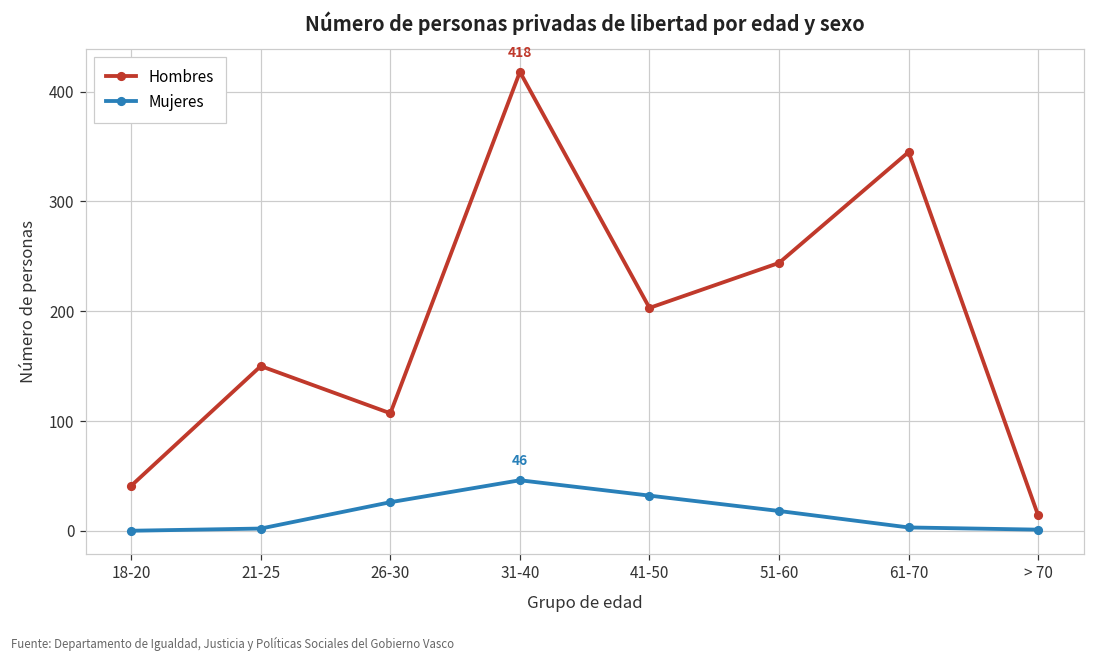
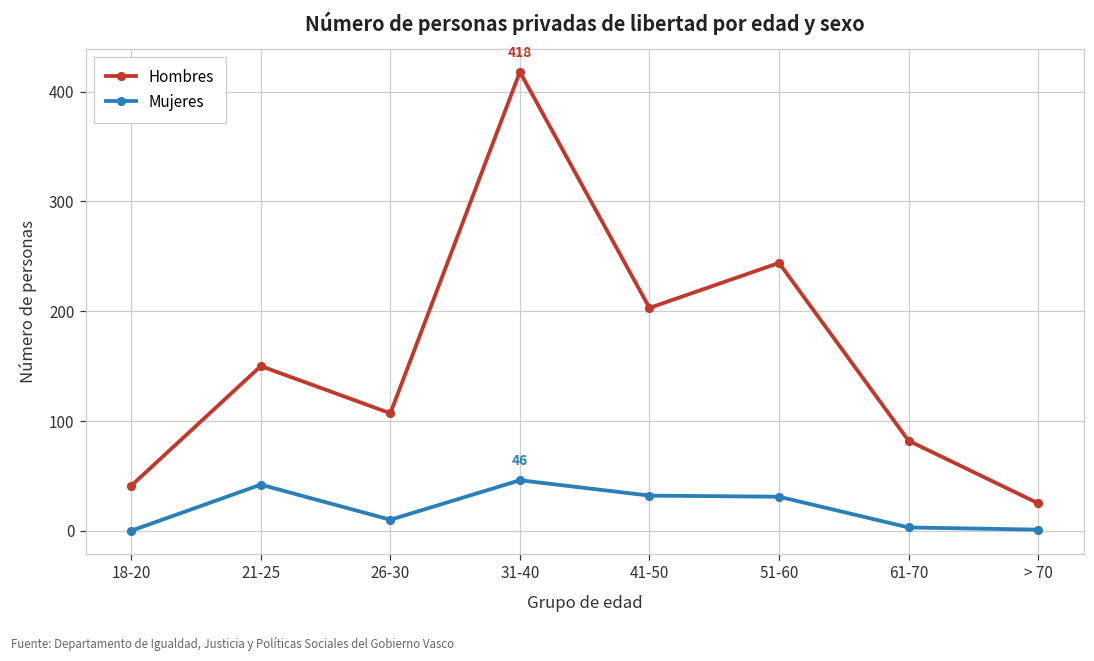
  {
    "Hombres": {
      "18-20": 40,
      "21-25": 150,
      "26-30": 110,
      "41-50": 200,
      "51-60": 240,
-     "61-70": 350,
-     "> 70": 10
+     "61-70": 80,
+     "> 70": 30
    },
    "Mujeres": {
      "18-20": 0,
-     "21-25": 0,
-     "26-30": 30,
+     "21-25": 40,
+     "26-30": 10,
      "41-50": 30,
-     "51-60": 20,
+     "51-60": 30,
      "61-70": 0,
      "> 70": 0
    }
  }
